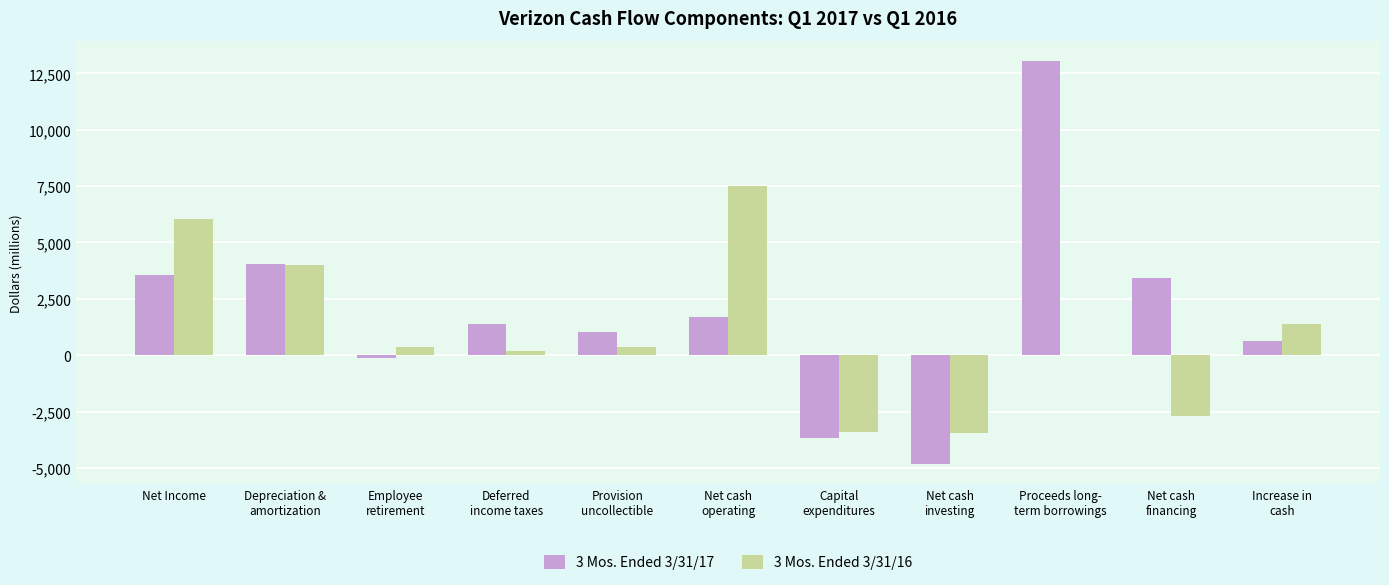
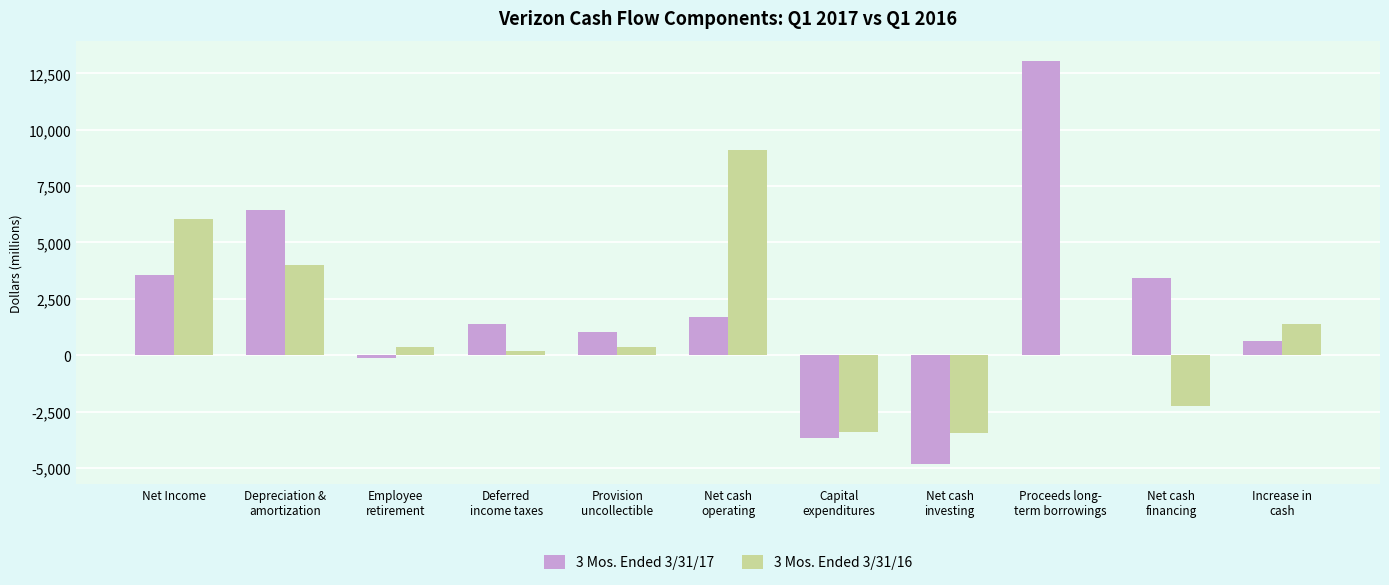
  {
    "3 Mos. Ended 3/31/17": {
      "Net Income": "3,600",
-     "Depreciation & amortization": "4,100",
+     "Depreciation & amortization": "6,400",
      "Employee retirement": "-100",
      "Deferred income taxes": "1,400",
      "Provision uncollectible": "1,000",
      "Net cash operating": "1,700",
      "Capital expenditures": "-3,700",
      "Net cash investing": "-4,800",
      "Proceeds long- term borrowings": "13,100",
      "Net cash financing": "3,400",
      "Increase in cash": "600"
    },
    "3 Mos. Ended 3/31/16": {
      "Net Income": "6,000",
      "Depreciation & amortization": "4,000",
      "Employee retirement": "400",
      "Deferred income taxes": "200",
      "Provision uncollectible": "400",
-     "Net cash operating": "7,500",
+     "Net cash operating": "9,100",
      "Capital expenditures": "-3,400",
      "Net cash investing": "-3,400",
      "Proceeds long- term borrowings": "0",
-     "Net cash financing": "-2,700",
+     "Net cash financing": "-2,300",
      "Increase in cash": "1,400"
    }
  }
